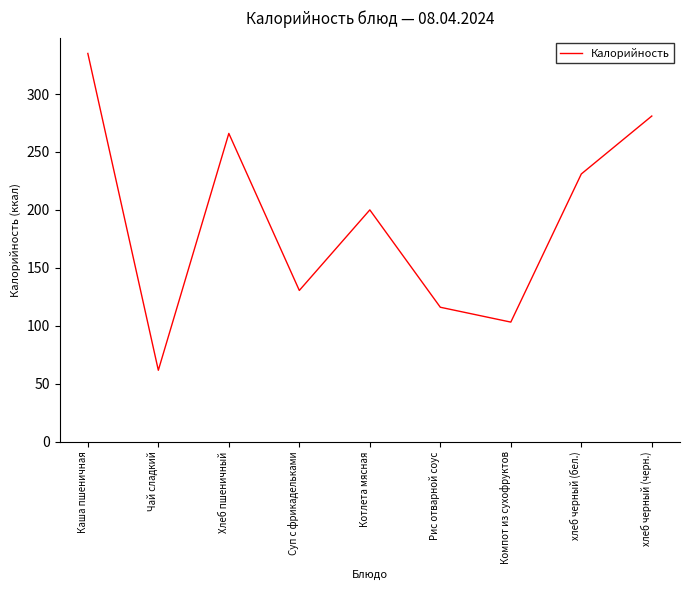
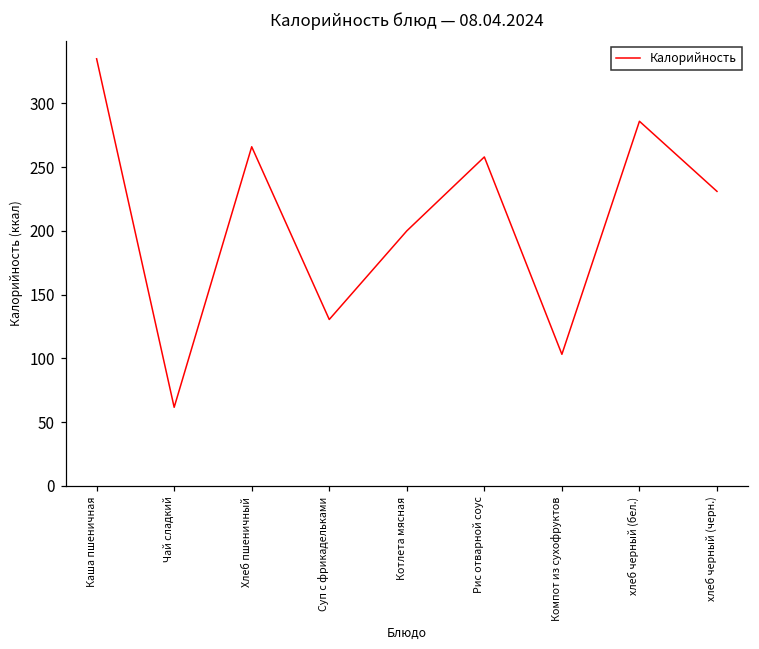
  {
    "Каша пшеничная": 335,
    "Чай сладкий": 62,
    "Хлеб пшеничный": 266,
    "Суп с фрикадельками": 131,
    "Котлета мясная": 200,
-   "Рис отварной соус": 116,
+   "Рис отварной соус": 258,
    "Компот из сухофруктов": 103,
-   "хлеб черный (бел.)": 231,
-   "хлеб черный (черн.)": 281
+   "хлеб черный (бел.)": 286,
+   "хлеб черный (черн.)": 231
  }
